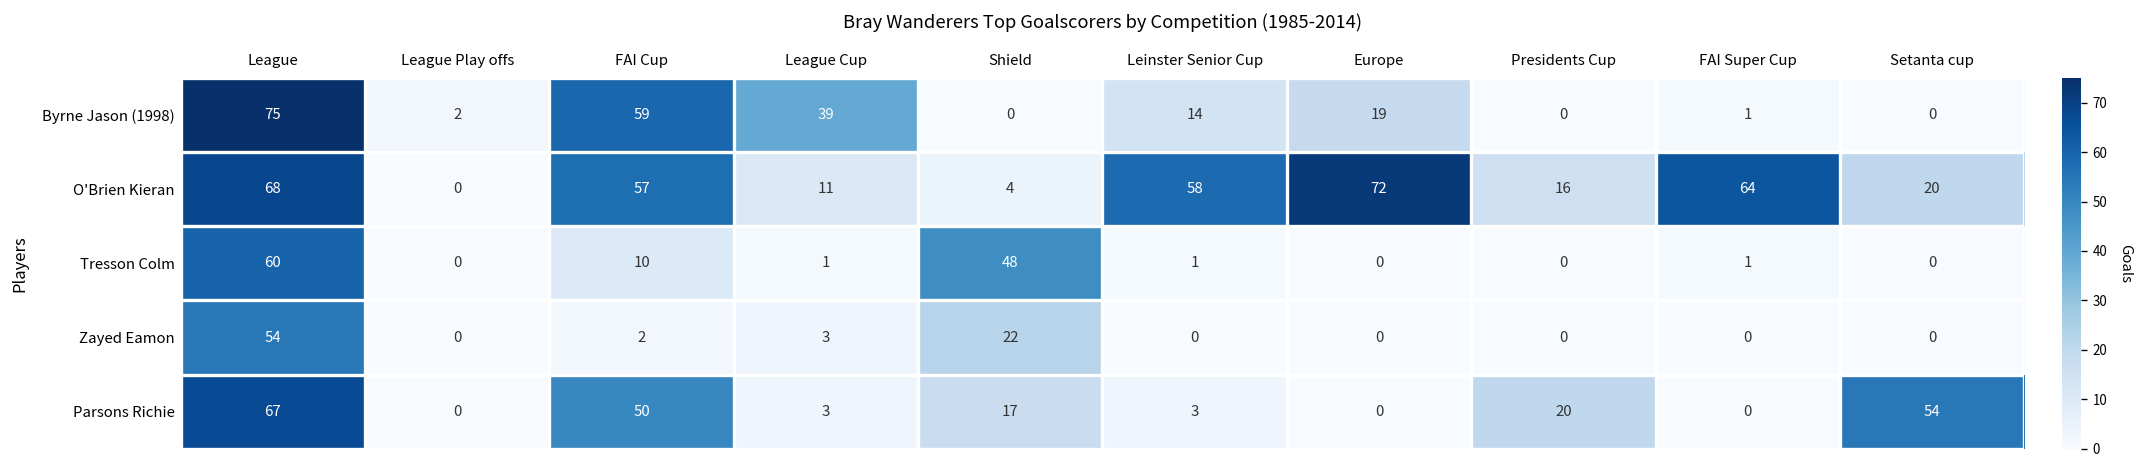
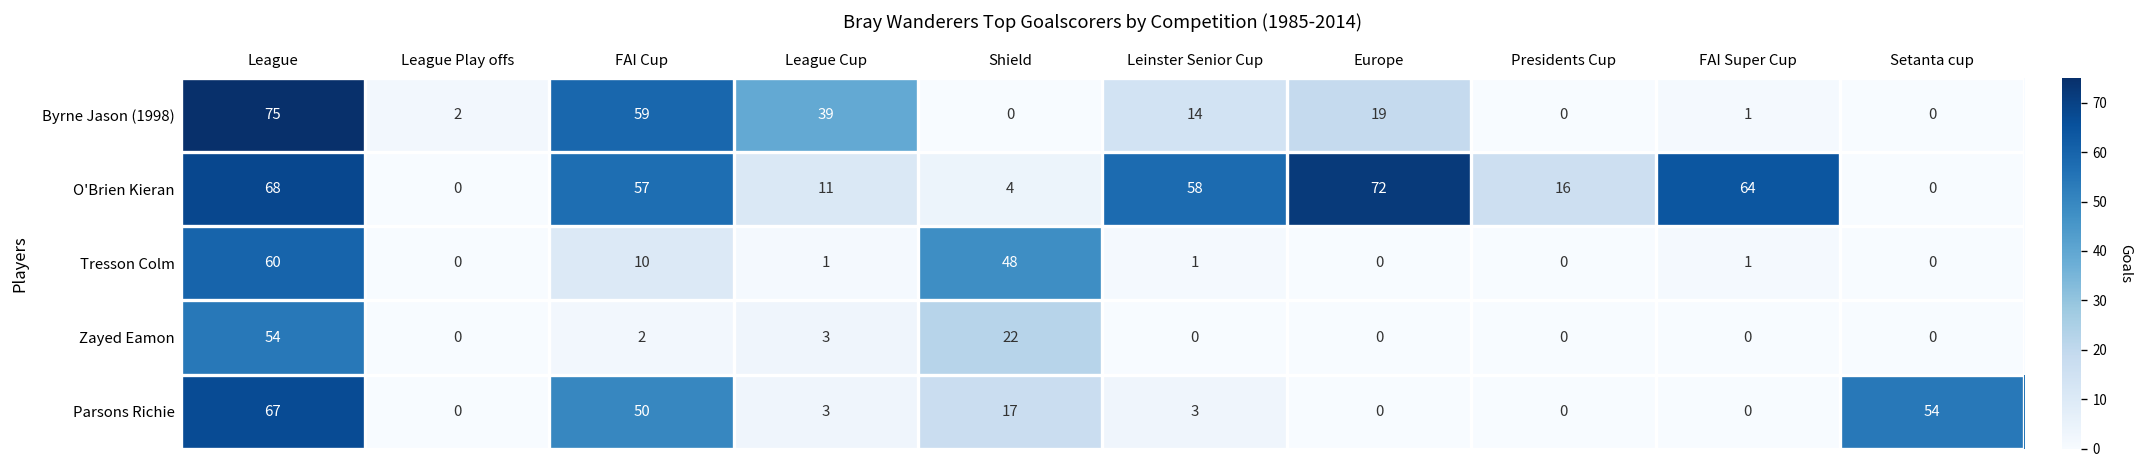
  {
    "Byrne Jason (1998)": {
      "League": 75,
      "League Play offs": 2,
      "FAI Cup": 59,
      "League Cup": 39,
      "Shield": 0,
      "Leinster Senior Cup": 14,
      "Europe": 19,
      "Presidents Cup": 0,
      "FAI Super Cup": 1,
      "Setanta cup": 0
    },
    "O'Brien Kieran": {
      "League": 68,
      "League Play offs": 0,
      "FAI Cup": 57,
      "League Cup": 11,
      "Shield": 4,
      "Leinster Senior Cup": 58,
      "Europe": 72,
      "Presidents Cup": 16,
      "FAI Super Cup": 64,
-     "Setanta cup": 20
+     "Setanta cup": 0
    },
    "Tresson Colm": {
      "League": 60,
      "League Play offs": 0,
      "FAI Cup": 10,
      "League Cup": 1,
      "Shield": 48,
      "Leinster Senior Cup": 1,
      "Europe": 0,
      "Presidents Cup": 0,
      "FAI Super Cup": 1,
      "Setanta cup": 0
    },
    "Zayed Eamon": {
      "League": 54,
      "League Play offs": 0,
      "FAI Cup": 2,
      "League Cup": 3,
      "Shield": 22,
      "Leinster Senior Cup": 0,
      "Europe": 0,
      "Presidents Cup": 0,
      "FAI Super Cup": 0,
      "Setanta cup": 0
    },
    "Parsons Richie": {
      "League": 67,
      "League Play offs": 0,
      "FAI Cup": 50,
      "League Cup": 3,
      "Shield": 17,
      "Leinster Senior Cup": 3,
      "Europe": 0,
-     "Presidents Cup": 20,
+     "Presidents Cup": 0,
      "FAI Super Cup": 0,
      "Setanta cup": 54
    }
  }
